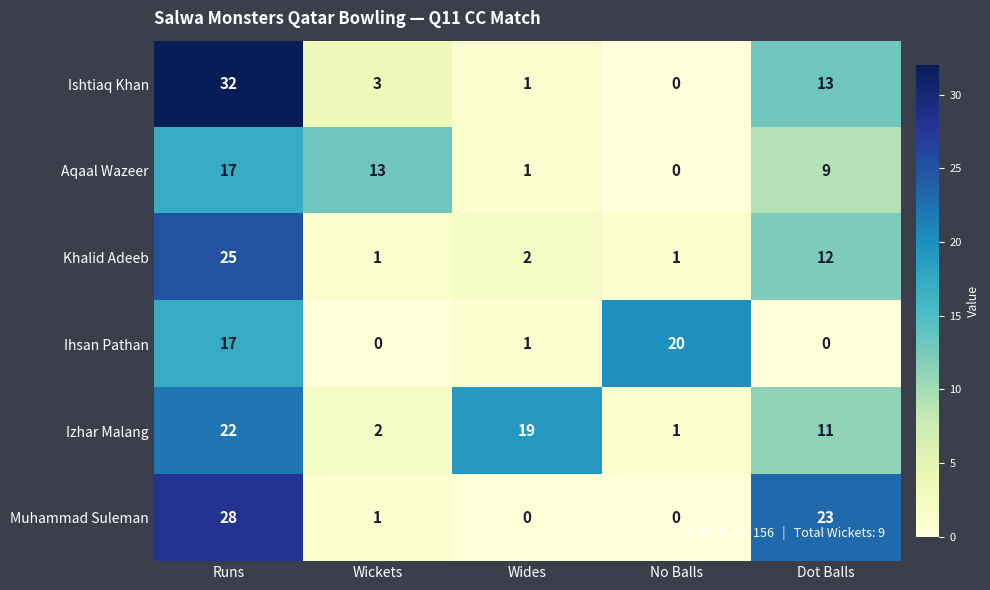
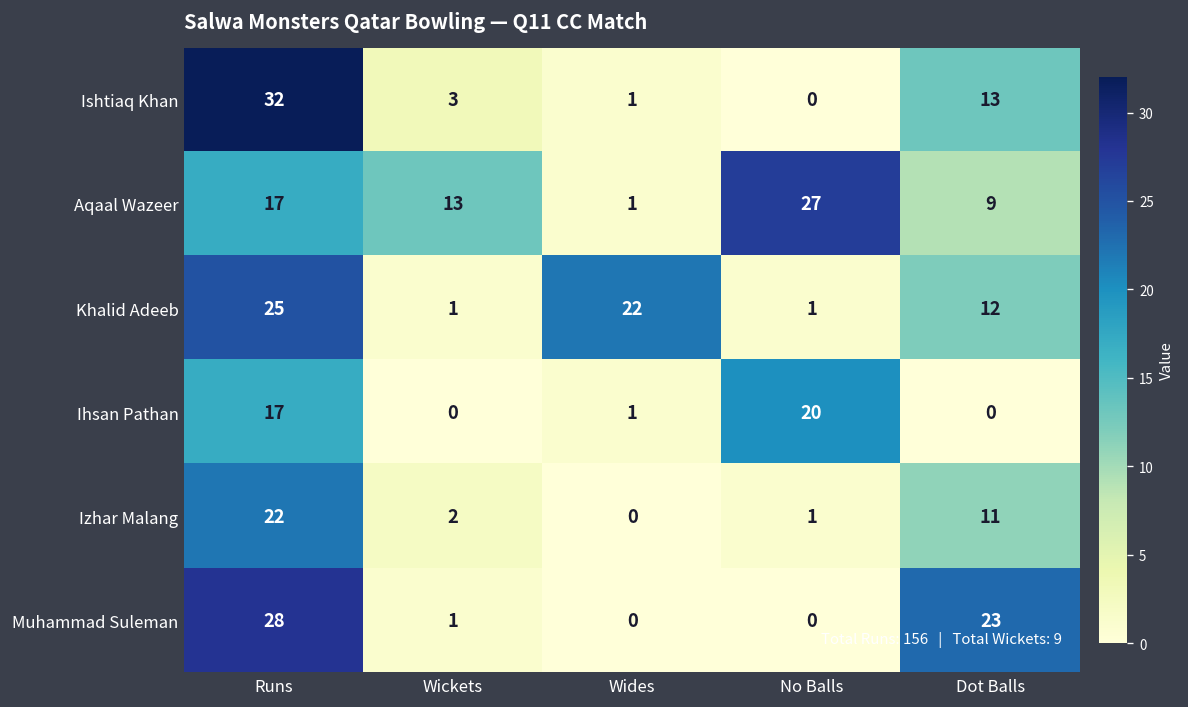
  {
    "Ishtiaq Khan": {
      "Runs": 32,
      "Wickets": 3,
      "Wides": 1,
      "No Balls": 0,
      "Dot Balls": 13
    },
    "Aqaal Wazeer": {
      "Runs": 17,
      "Wickets": 13,
      "Wides": 1,
-     "No Balls": 0,
+     "No Balls": 27,
      "Dot Balls": 9
    },
    "Khalid Adeeb": {
      "Runs": 25,
      "Wickets": 1,
-     "Wides": 2,
+     "Wides": 22,
      "No Balls": 1,
      "Dot Balls": 12
    },
    "Ihsan Pathan": {
      "Runs": 17,
      "Wickets": 0,
      "Wides": 1,
      "No Balls": 20,
      "Dot Balls": 0
    },
    "Izhar Malang": {
      "Runs": 22,
      "Wickets": 2,
-     "Wides": 19,
+     "Wides": 0,
      "No Balls": 1,
      "Dot Balls": 11
    },
    "Muhammad Suleman": {
      "Runs": 28,
      "Wickets": 1,
      "Wides": 0,
      "No Balls": 0
    }
  }
